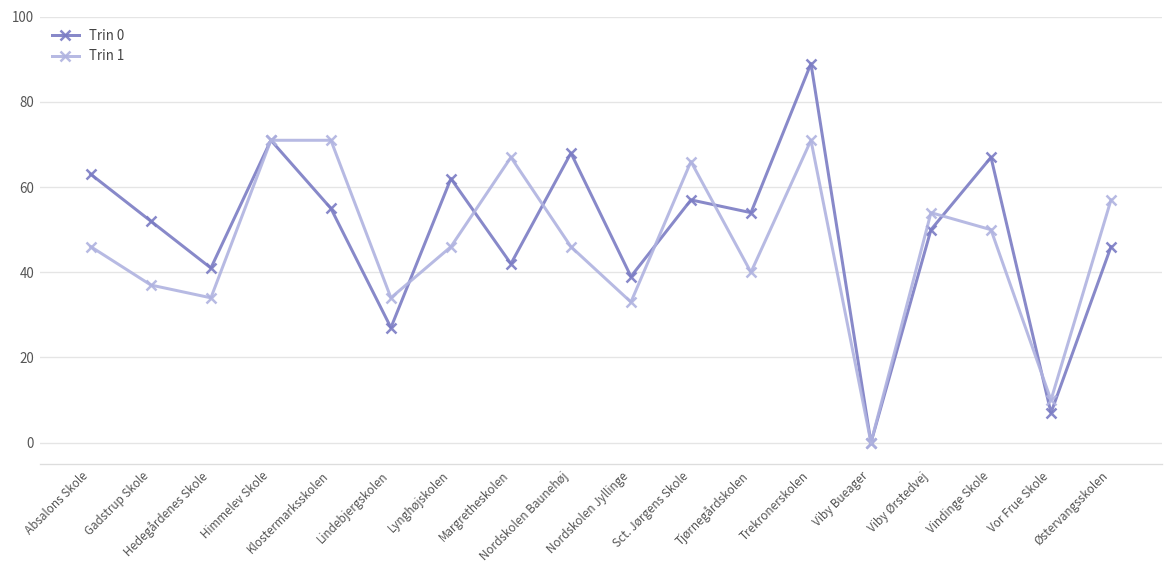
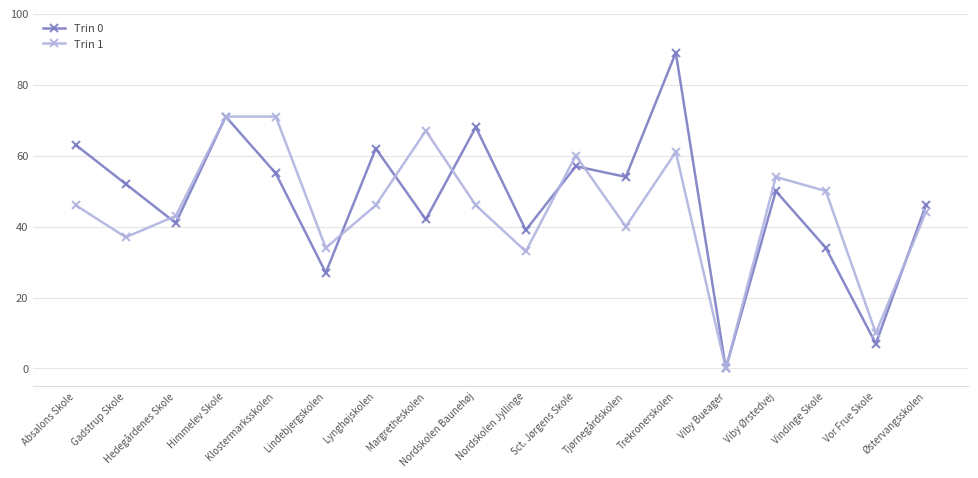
  {
    "Trin 0": {
      "Absalons Skole": 63,
      "Gadstrup Skole": 52,
      "Hedegårdenes Skole": 41,
      "Klostermarksskolen": 55,
      "Lindebjergskolen": 27,
      "Lynghøjskolen": 62,
      "Margretheskolen": 42,
      "Nordskolen Baunehøj": 68,
      "Nordskolen Jyllinge": 39,
      "Sct. Jørgens Skole": 57,
      "Tjørnegårdskolen": 54,
      "Trekronerskolen": 89,
      "Viby Ørstedvej": 50,
-     "Vindinge Skole": 67,
+     "Vindinge Skole": 34,
      "Vor Frue Skole": 7,
      "Østervangsskolen": 46
    },
    "Trin 1": {
      "Absalons Skole": 46,
      "Gadstrup Skole": 37,
-     "Hedegårdenes Skole": 34,
+     "Hedegårdenes Skole": 43,
      "Klostermarksskolen": 71,
      "Lindebjergskolen": 34,
      "Lynghøjskolen": 46,
      "Margretheskolen": 67,
      "Nordskolen Baunehøj": 46,
      "Nordskolen Jyllinge": 33,
-     "Sct. Jørgens Skole": 66,
+     "Sct. Jørgens Skole": 60,
      "Tjørnegårdskolen": 40,
-     "Trekronerskolen": 71,
+     "Trekronerskolen": 61,
      "Viby Ørstedvej": 54,
      "Vindinge Skole": 50,
      "Vor Frue Skole": 10,
-     "Østervangsskolen": 57
+     "Østervangsskolen": 44
    }
  }
